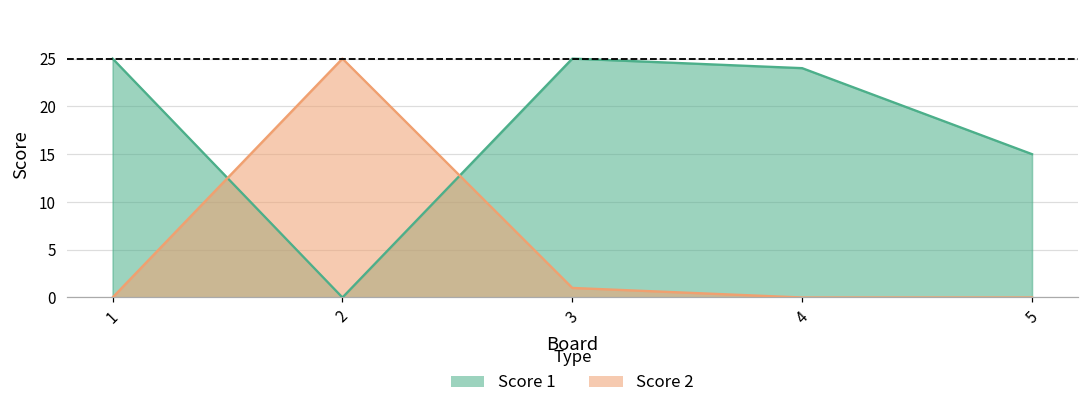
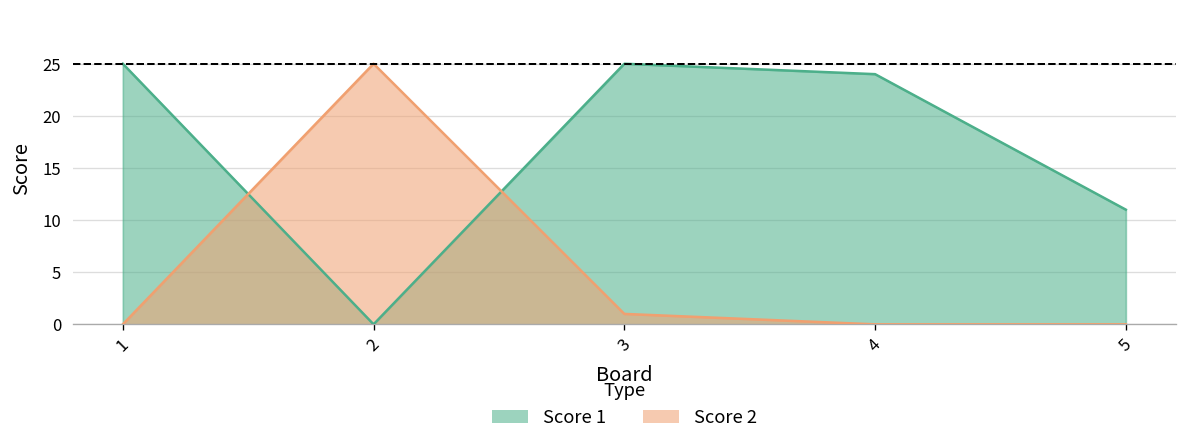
  {
    "Score 1": {
      "1": 25,
      "2": 0,
      "3": 25,
      "4": 24,
-     "5": 15
+     "5": 11
    },
    "Score 2": {
      "1": 0,
      "2": 25,
      "3": 1,
      "4": 0,
      "5": 0
    }
  }
